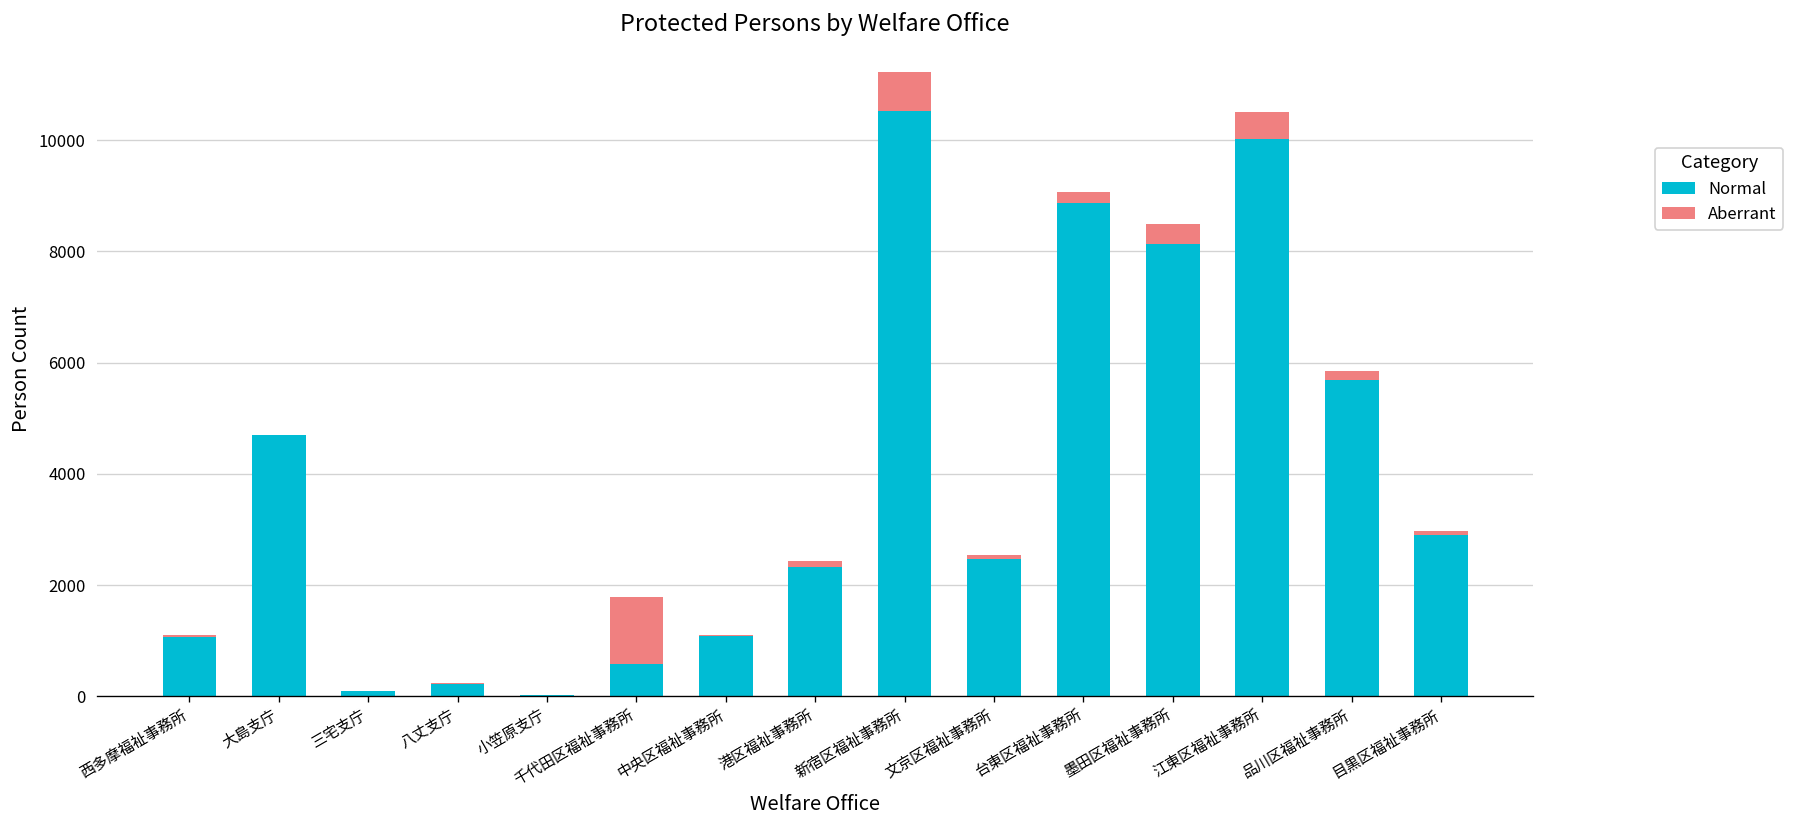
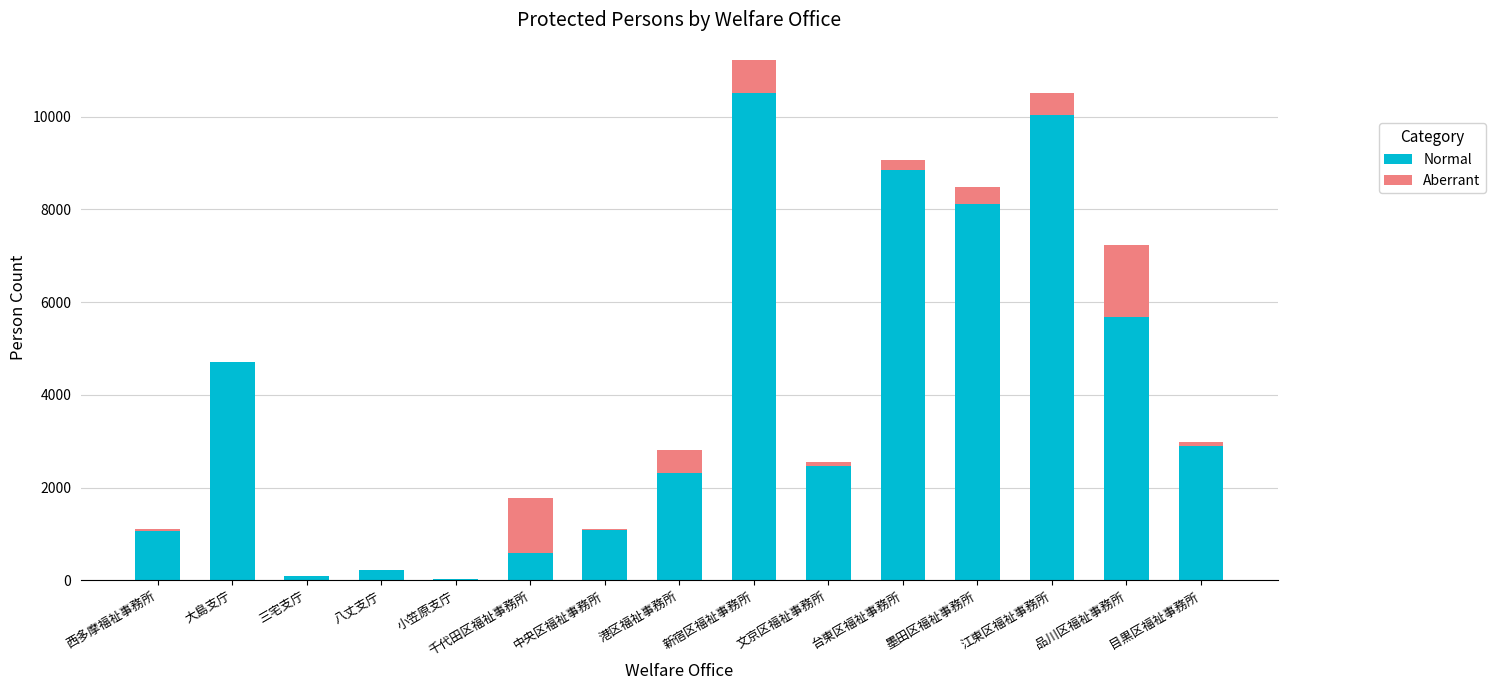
  {
    "Normal": {
      "西多摩福祉事務所": 1100,
      "大島支庁": 4700,
      "三宅支庁": 100,
      "八丈支庁": 200,
      "千代田区福祉事務所": 600,
      "中央区福祉事務所": 1100,
      "港区福祉事務所": 2300,
      "新宿区福祉事務所": 10500,
      "文京区福祉事務所": 2500,
      "台東区福祉事務所": 8900,
      "墨田区福祉事務所": 8100,
      "江東区福祉事務所": 10000,
      "品川区福祉事務所": 5700,
      "目黒区福祉事務所": 2900
    },
    "Aberrant": {
      "大島支庁": 0,
      "小笠原支庁": 0,
      "千代田区福祉事務所": 1200,
-     "港区福祉事務所": 100,
+     "港区福祉事務所": 500,
      "新宿区福祉事務所": 700,
      "文京区福祉事務所": 100,
      "台東区福祉事務所": 200,
      "墨田区福祉事務所": 400,
      "江東区福祉事務所": 500,
-     "品川区福祉事務所": 200,
+     "品川区福祉事務所": 1500,
      "目黒区福祉事務所": 100
    }
  }
